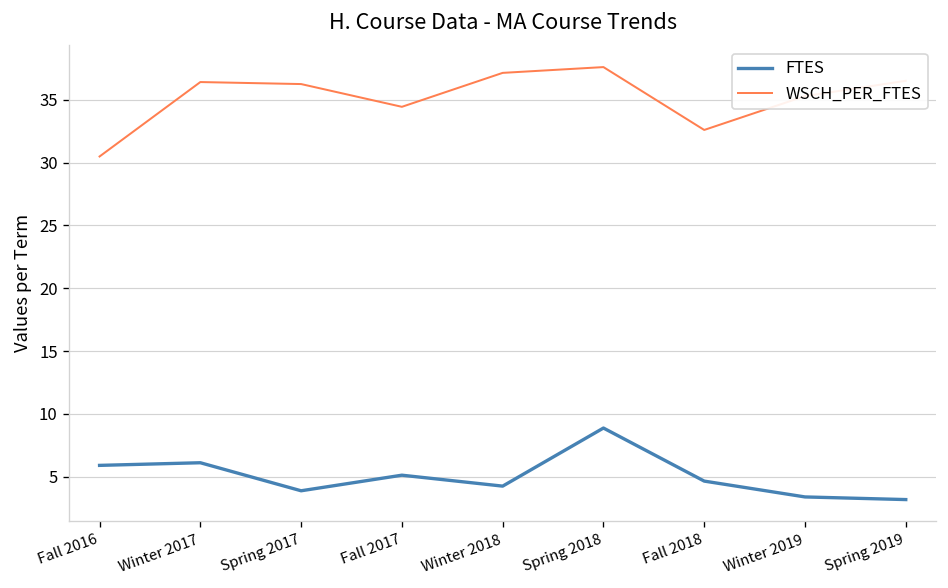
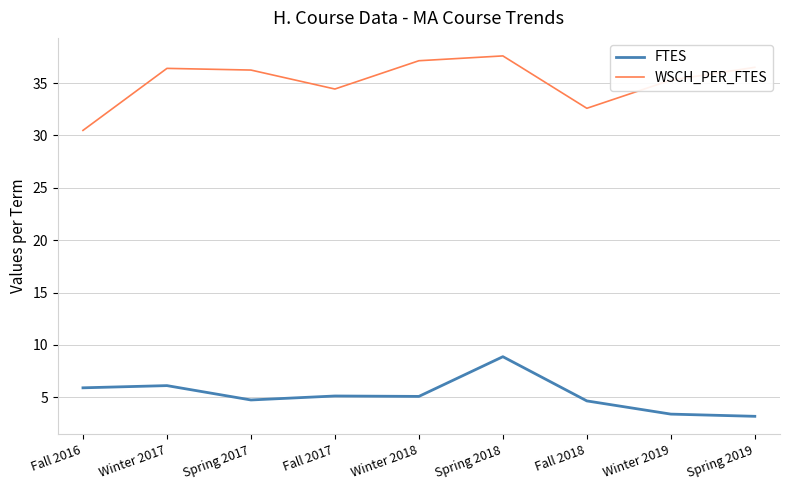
  {
    "FTES": {
      "Fall 2016": 5.9,
      "Winter 2017": 6.1,
-     "Spring 2017": 3.9,
+     "Spring 2017": 4.8,
      "Fall 2017": 5.1,
-     "Winter 2018": 4.3,
+     "Winter 2018": 5.1,
      "Spring 2018": 8.9,
      "Fall 2018": 4.7,
      "Winter 2019": 3.4,
      "Spring 2019": 3.2
    },
    "WSCH_PER_FTES": {
      "Fall 2016": 30.5,
      "Winter 2017": 36.4,
      "Spring 2017": 36.2,
      "Fall 2017": 34.4,
      "Winter 2018": 37.1,
      "Spring 2018": 37.6,
      "Fall 2018": 32.6
    }
  }
